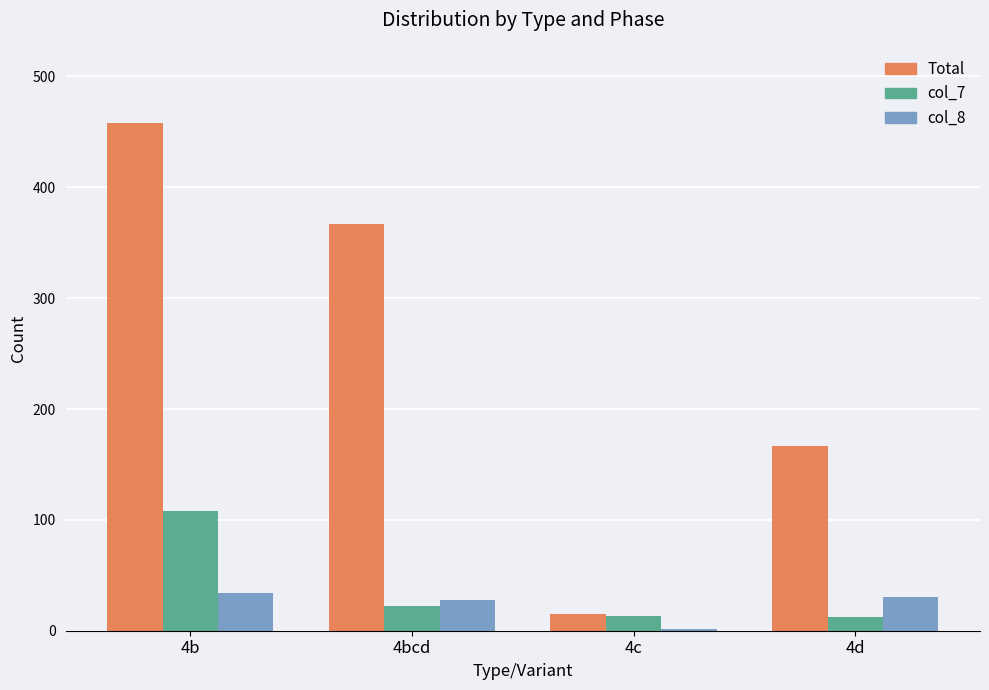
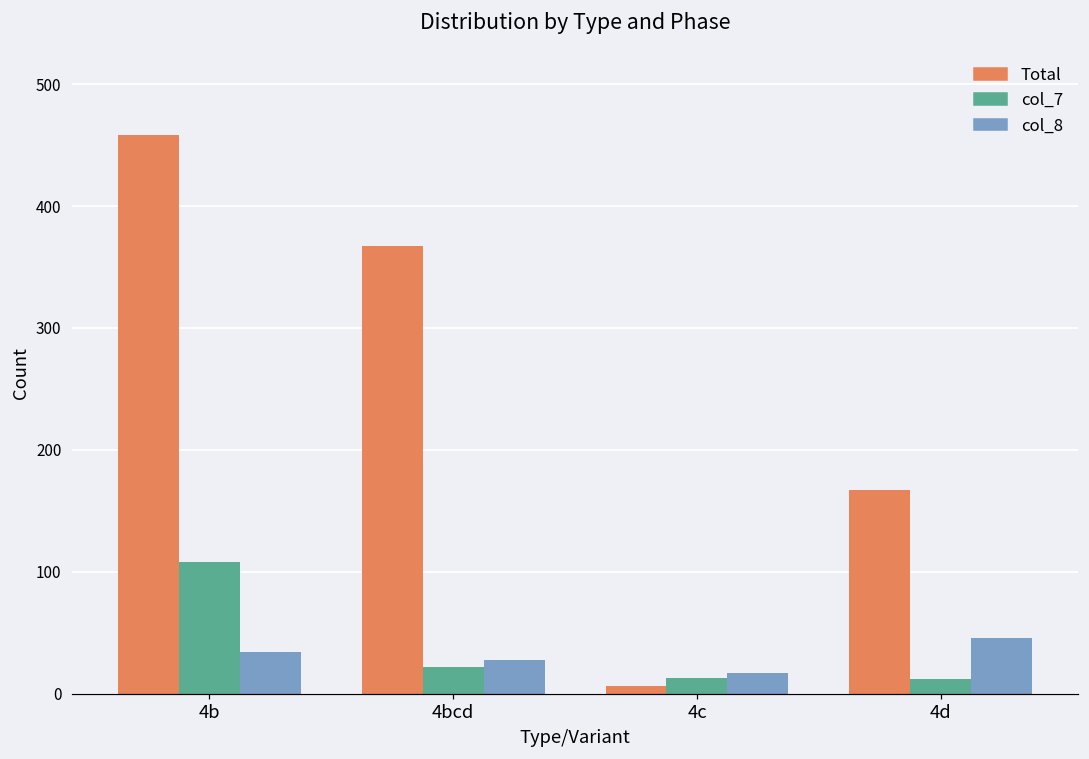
  {
    "Total": {
      "4b": 458,
      "4bcd": 367,
-     "4c": 15,
+     "4c": 6,
      "4d": 167
    },
    "col_7": {
      "4b": 108,
      "4bcd": 22,
      "4c": 13,
      "4d": 12
    },
    "col_8": {
      "4b": 34,
      "4bcd": 28,
-     "4c": 2,
-     "4d": 30
+     "4c": 17,
+     "4d": 46
    }
  }
